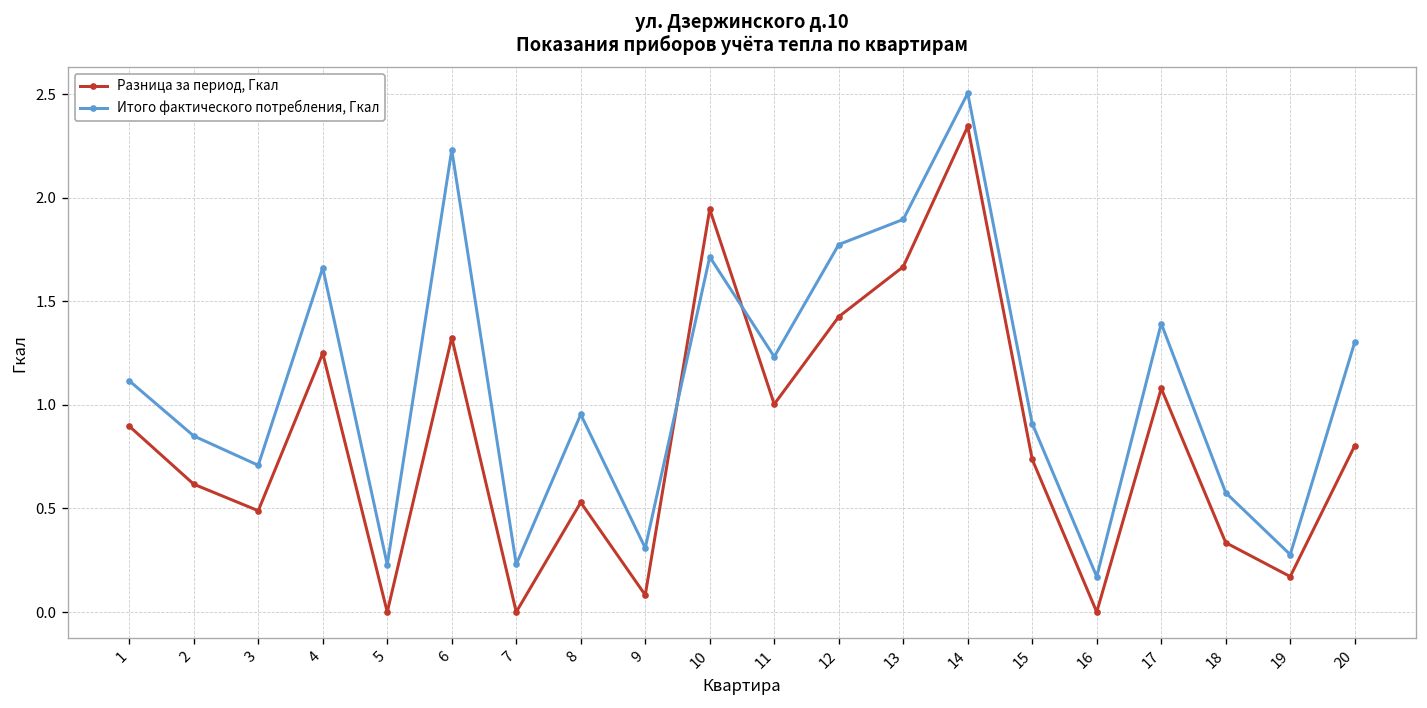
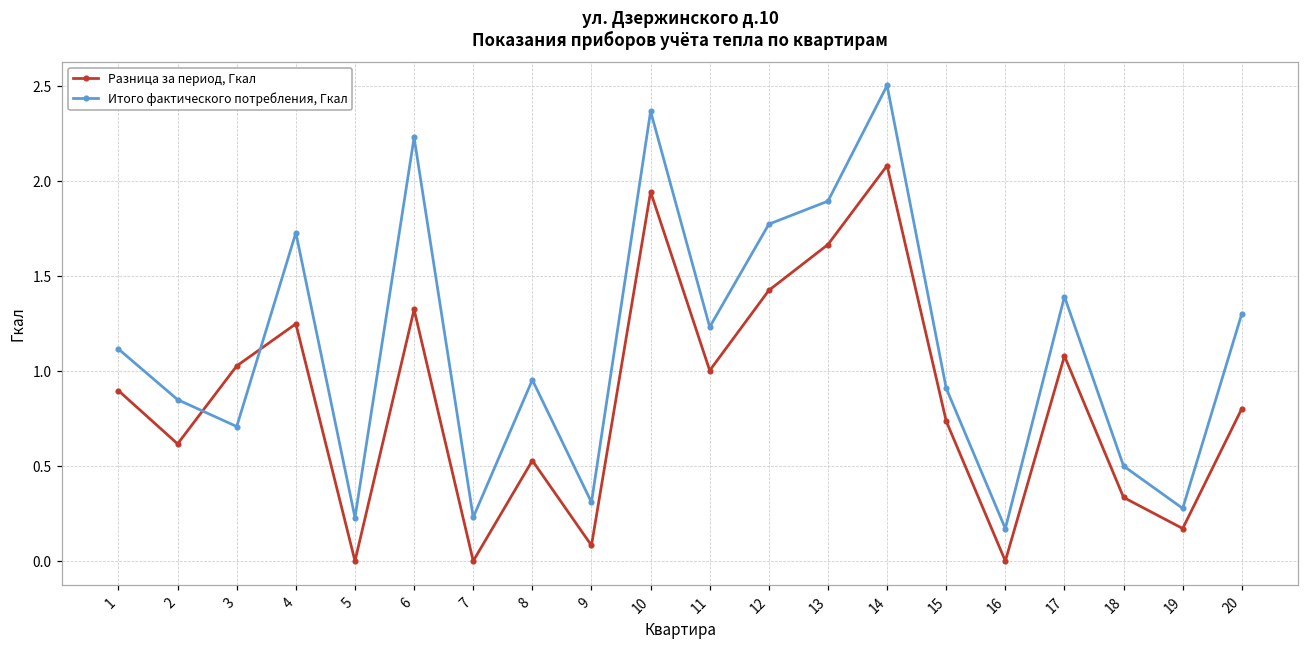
  {
    "Разница за период, Гкал": {
      "1": 0.90,
      "2": 0.62,
-     "3": 0.49,
+     "3": 1.03,
      "4": 1.25,
      "5": 0.00,
      "6": 1.32,
      "7": 0.00,
      "8": 0.53,
      "9": 0.08,
      "10": 1.94,
      "11": 1.00,
      "12": 1.43,
      "13": 1.67,
-     "14": 2.34,
+     "14": 2.08,
      "15": 0.74,
      "16": 0.00,
      "17": 1.08,
      "18": 0.33,
      "19": 0.17,
      "20": 0.80
    },
    "Итого фактического потребления, Гкал": {
      "1": 1.12,
      "2": 0.85,
      "3": 0.71,
-     "4": 1.66,
+     "4": 1.73,
      "5": 0.23,
      "6": 2.23,
      "7": 0.23,
      "8": 0.95,
      "9": 0.31,
-     "10": 1.71,
+     "10": 2.37,
      "11": 1.23,
      "12": 1.77,
      "13": 1.89,
      "14": 2.50,
      "15": 0.91,
      "16": 0.17,
      "17": 1.39,
-     "18": 0.58,
+     "18": 0.50,
      "19": 0.28,
      "20": 1.30
    }
  }
